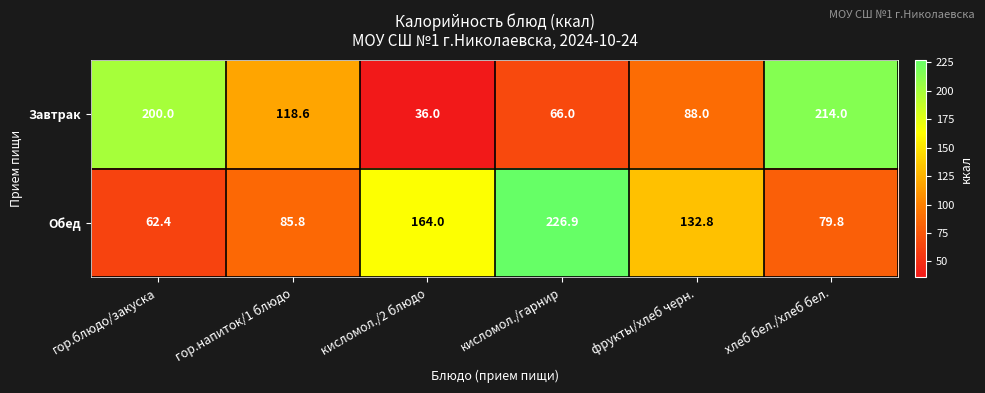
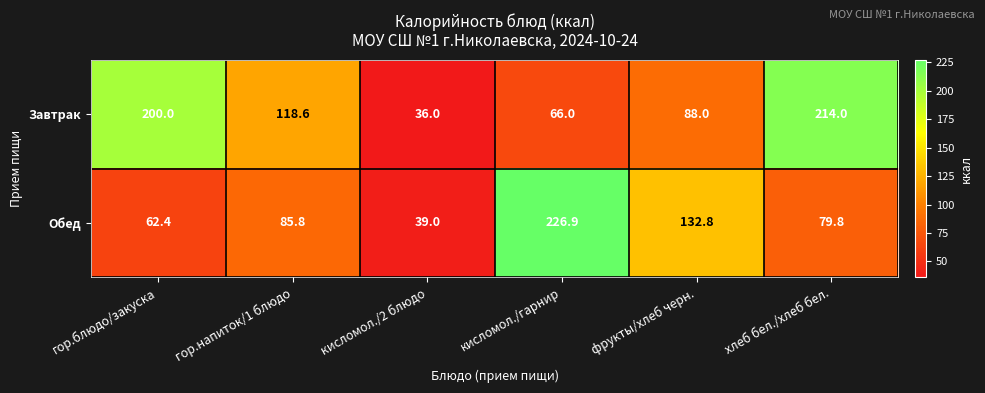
  {
    "Завтрак": {
      "гор.блюдо/закуска": 200.0,
      "гор.напиток/1 блюдо": 118.6,
      "кисломол./2 блюдо": 36.0,
      "кисломол./гарнир": 66.0,
      "фрукты/хлеб черн.": 88.0,
      "хлеб бел./хлеб бел.": 214.0
    },
    "Обед": {
      "гор.блюдо/закуска": 62.4,
      "гор.напиток/1 блюдо": 85.8,
-     "кисломол./2 блюдо": 164.0,
+     "кисломол./2 блюдо": 39.0,
      "кисломол./гарнир": 226.9,
      "фрукты/хлеб черн.": 132.8,
      "хлеб бел./хлеб бел.": 79.8
    }
  }
